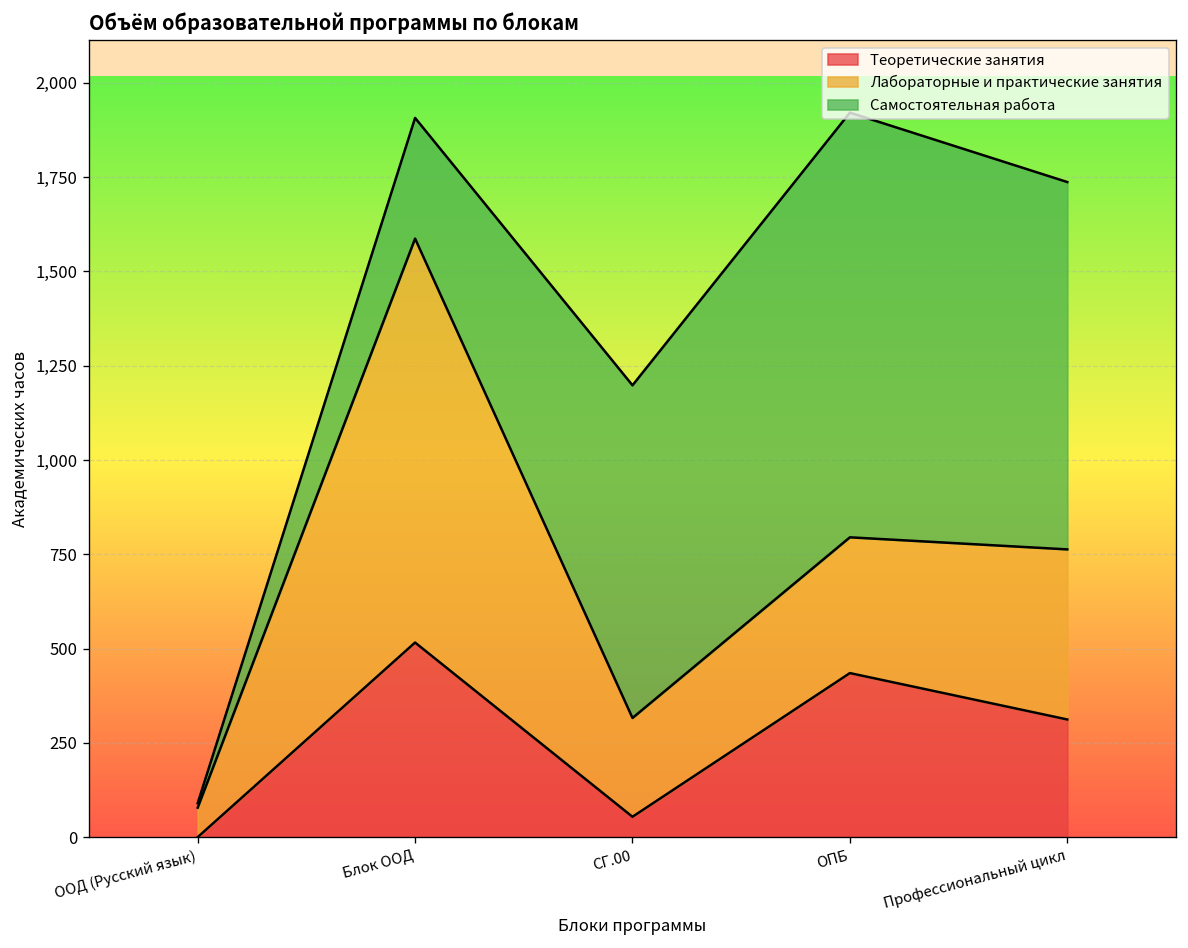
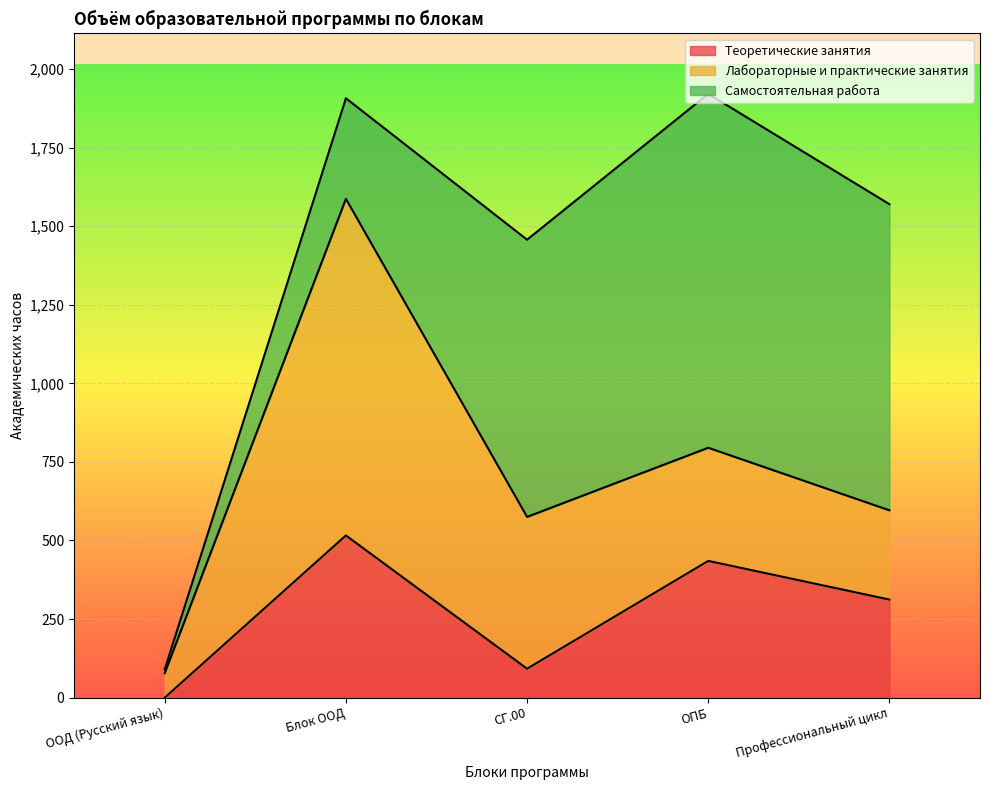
  {
    "Теоретические занятия": {
      "ООД (Русский язык)": "0",
      "Блок ООД": "520",
-     "СГ.00": "50",
+     "СГ.00": "90",
      "ОПБ": "440",
      "Профессиональный цикл": "310"
    },
    "Лабораторные и практические занятия": {
      "ООД (Русский язык)": "80",
      "Блок ООД": "1,070",
-     "СГ.00": "260",
+     "СГ.00": "480",
      "ОПБ": "360",
-     "Профессиональный цикл": "450"
+     "Профессиональный цикл": "280"
    },
    "Самостоятельная работа": {
      "ООД (Русский язык)": "10",
      "Блок ООД": "320",
      "СГ.00": "880",
      "Профессиональный цикл": "970"
    }
  }
